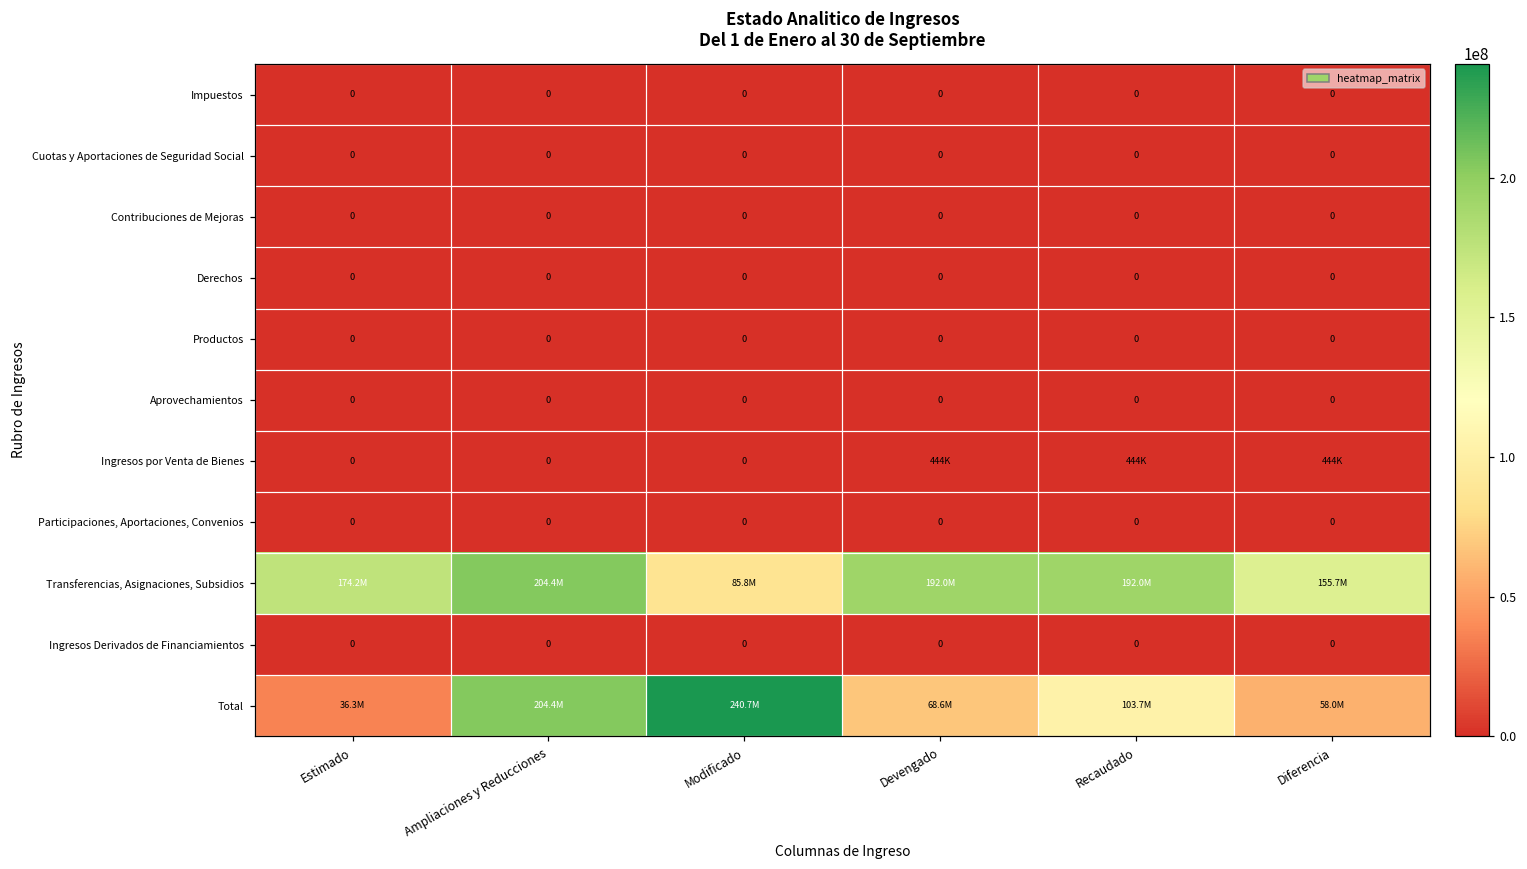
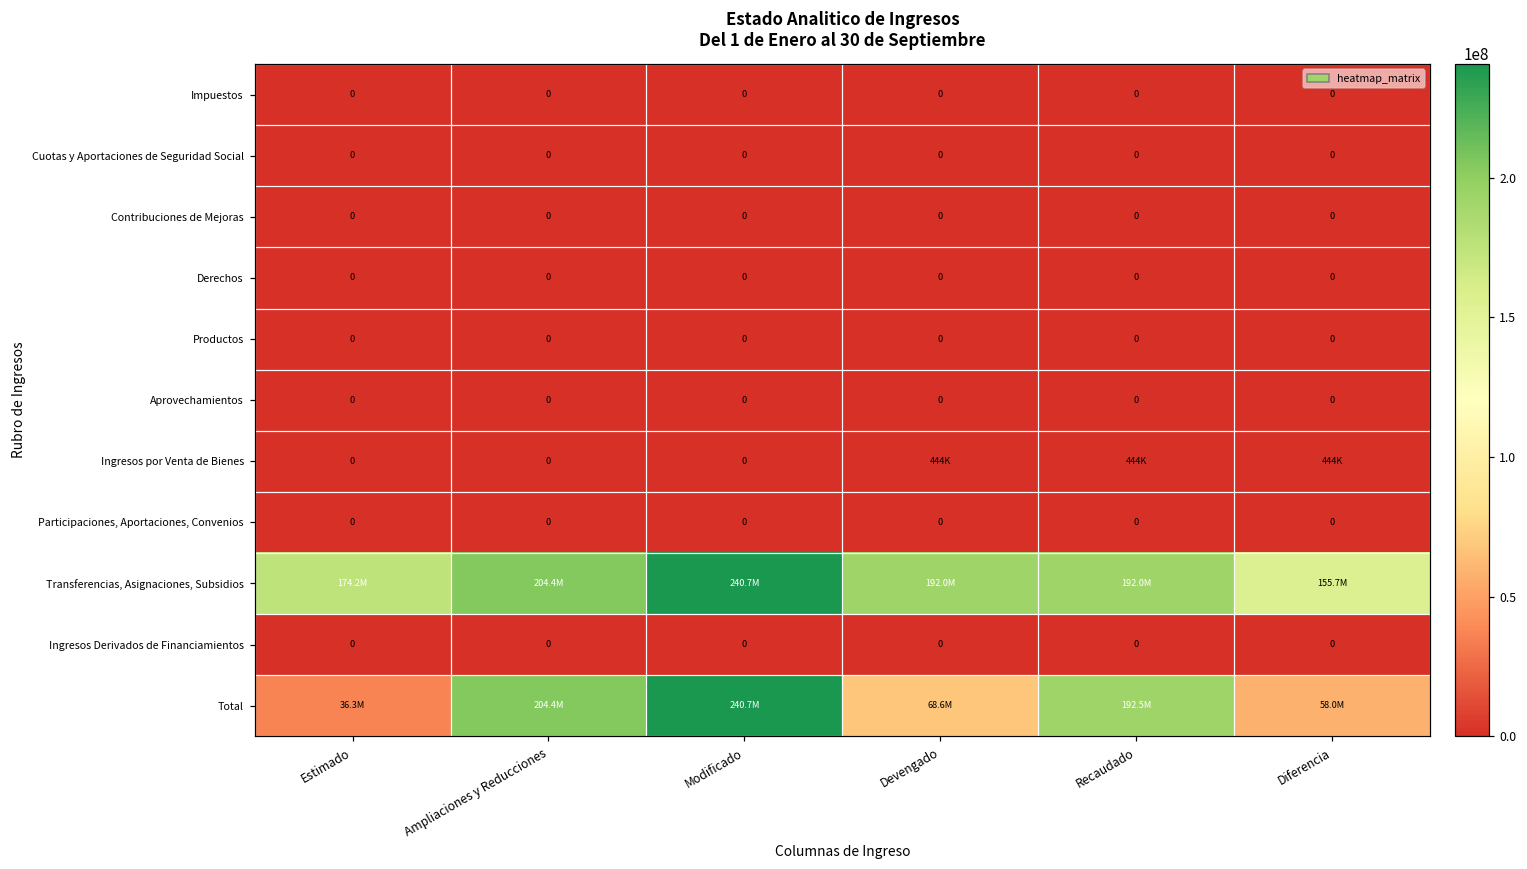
  {
    "Impuestos": {
      "Estimado": "0",
      "Ampliaciones y Reducciones": "0",
      "Modificado": "0",
      "Devengado": "0",
      "Recaudado": "0",
      "Diferencia": "0"
    },
    "Cuotas y Aportaciones de Seguridad Social": {
      "Estimado": "0",
      "Ampliaciones y Reducciones": "0",
      "Modificado": "0",
      "Devengado": "0",
      "Recaudado": "0",
      "Diferencia": "0"
    },
    "Contribuciones de Mejoras": {
      "Estimado": "0",
      "Ampliaciones y Reducciones": "0",
      "Modificado": "0",
      "Devengado": "0",
      "Recaudado": "0",
      "Diferencia": "0"
    },
    "Derechos": {
      "Estimado": "0",
      "Ampliaciones y Reducciones": "0",
      "Modificado": "0",
      "Devengado": "0",
      "Recaudado": "0",
      "Diferencia": "0"
    },
    "Productos": {
      "Estimado": "0",
      "Ampliaciones y Reducciones": "0",
      "Modificado": "0",
      "Devengado": "0",
      "Recaudado": "0",
      "Diferencia": "0"
    },
    "Aprovechamientos": {
      "Estimado": "0",
      "Ampliaciones y Reducciones": "0",
      "Modificado": "0",
      "Devengado": "0",
      "Recaudado": "0",
      "Diferencia": "0"
    },
    "Ingresos por Venta de Bienes": {
      "Estimado": "0",
      "Ampliaciones y Reducciones": "0",
      "Modificado": "0",
      "Devengado": "444K",
      "Recaudado": "444K",
      "Diferencia": "444K"
    },
    "Participaciones, Aportaciones, Convenios": {
      "Estimado": "0",
      "Ampliaciones y Reducciones": "0",
      "Modificado": "0",
      "Devengado": "0",
      "Recaudado": "0",
      "Diferencia": "0"
    },
    "Transferencias, Asignaciones, Subsidios": {
      "Estimado": "174.2M",
      "Ampliaciones y Reducciones": "204.4M",
-     "Modificado": "85.8M",
+     "Modificado": "240.7M",
      "Devengado": "192.0M",
      "Recaudado": "192.0M",
      "Diferencia": "155.7M"
    },
    "Ingresos Derivados de Financiamientos": {
      "Estimado": "0",
      "Ampliaciones y Reducciones": "0",
      "Modificado": "0",
      "Devengado": "0",
      "Recaudado": "0",
      "Diferencia": "0"
    },
    "Total": {
      "Estimado": "36.3M",
      "Ampliaciones y Reducciones": "204.4M",
      "Modificado": "240.7M",
      "Devengado": "68.6M",
-     "Recaudado": "103.7M",
+     "Recaudado": "192.5M",
      "Diferencia": "58.0M"
    }
  }
